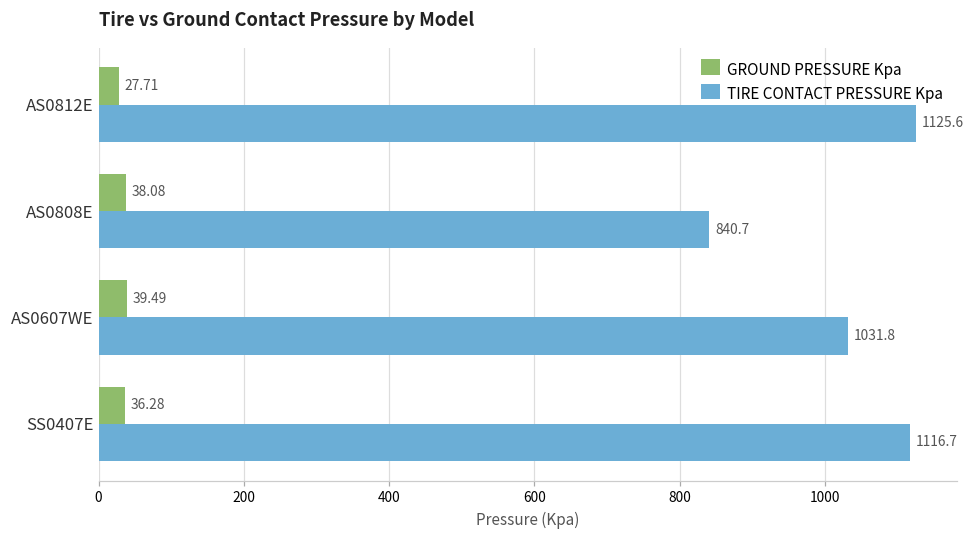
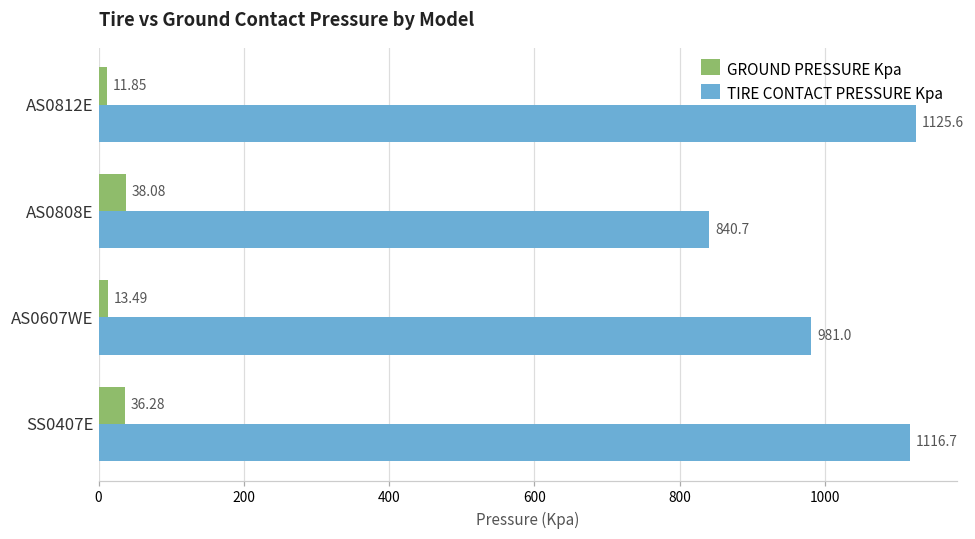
  {
    "GROUND PRESSURE Kpa": {
-     "AS0812E": 27.71,
+     "AS0812E": 11.85,
      "AS0808E": 38.08,
-     "AS0607WE": 39.49,
+     "AS0607WE": 13.49,
      "SS0407E": 36.28
    },
    "TIRE CONTACT PRESSURE Kpa": {
      "AS0812E": 1125.6,
      "AS0808E": 840.7,
-     "AS0607WE": 1031.8,
+     "AS0607WE": 981.0,
      "SS0407E": 1116.7
    }
  }
